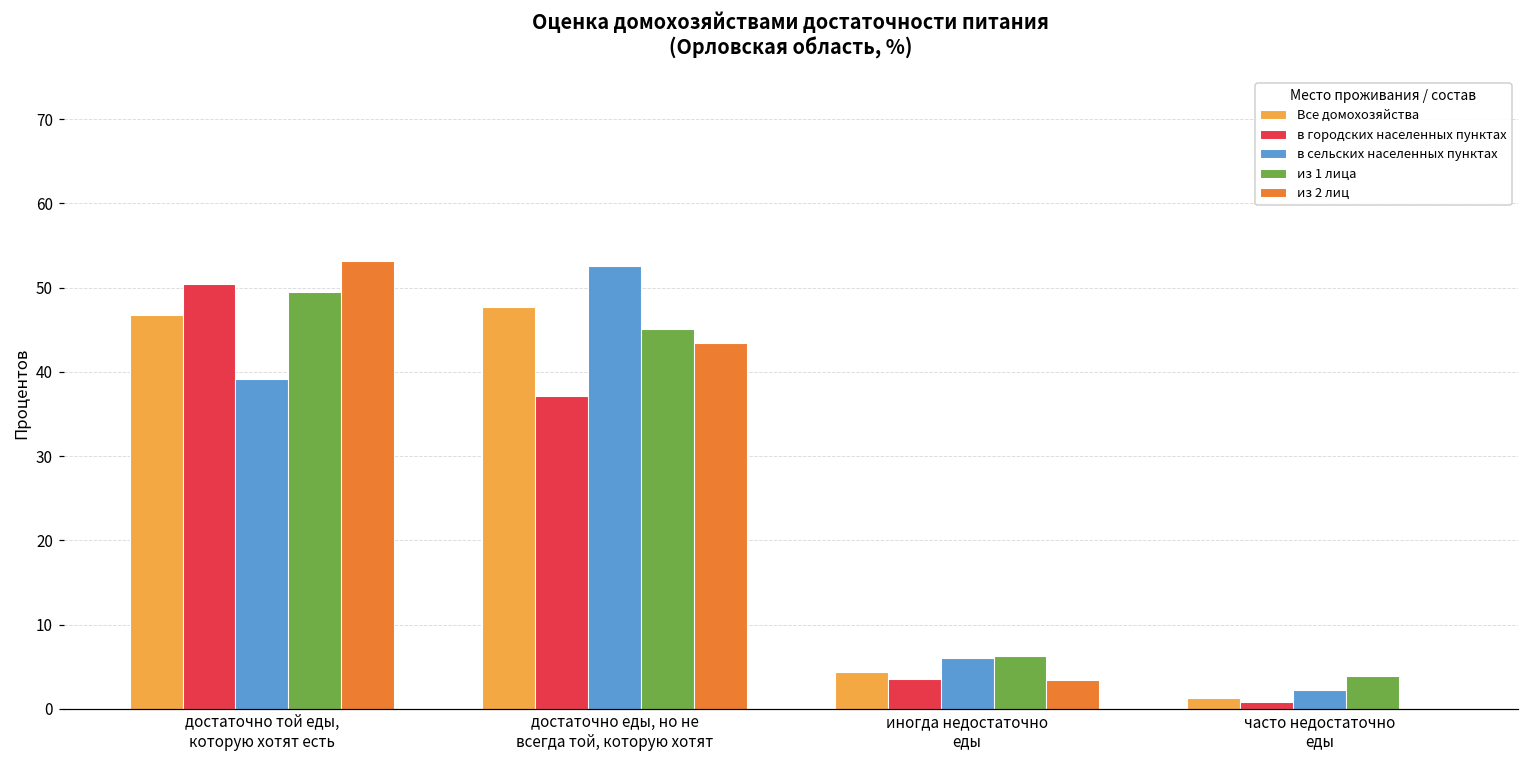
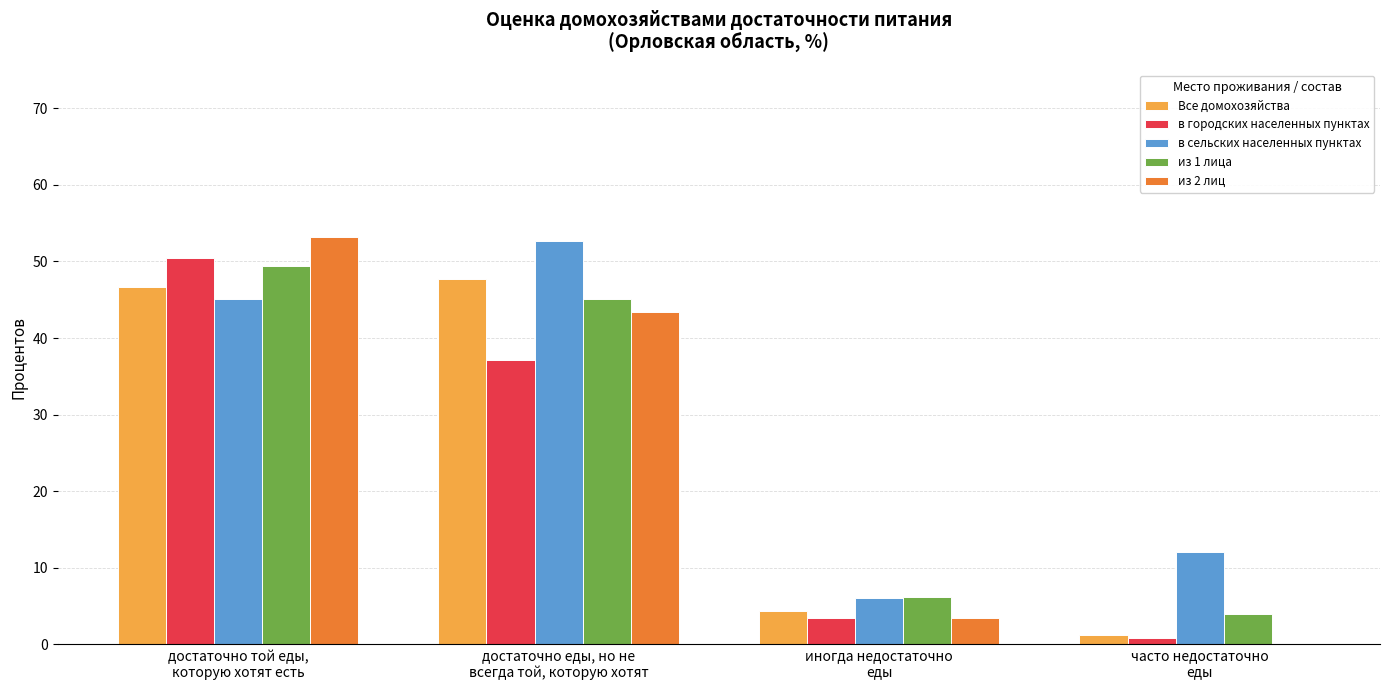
  {
    "в городских населенных пунктах": {
      "достаточно той еды, которую хотят есть": 50,
      "достаточно еды, но не всегда той, которую хотят": 37,
      "иногда недостаточно еды": 3,
      "часто недостаточно еды": 1
    },
    "в сельских населенных пунктах": {
-     "достаточно той еды, которую хотят есть": 39,
+     "достаточно той еды, которую хотят есть": 45,
      "достаточно еды, но не всегда той, которую хотят": 53,
      "иногда недостаточно еды": 6,
-     "часто недостаточно еды": 2
+     "часто недостаточно еды": 12
    },
    "из 1 лица": {
      "достаточно той еды, которую хотят есть": 49,
      "достаточно еды, но не всегда той, которую хотят": 45,
      "иногда недостаточно еды": 6,
      "часто недостаточно еды": 4
    }
  }
